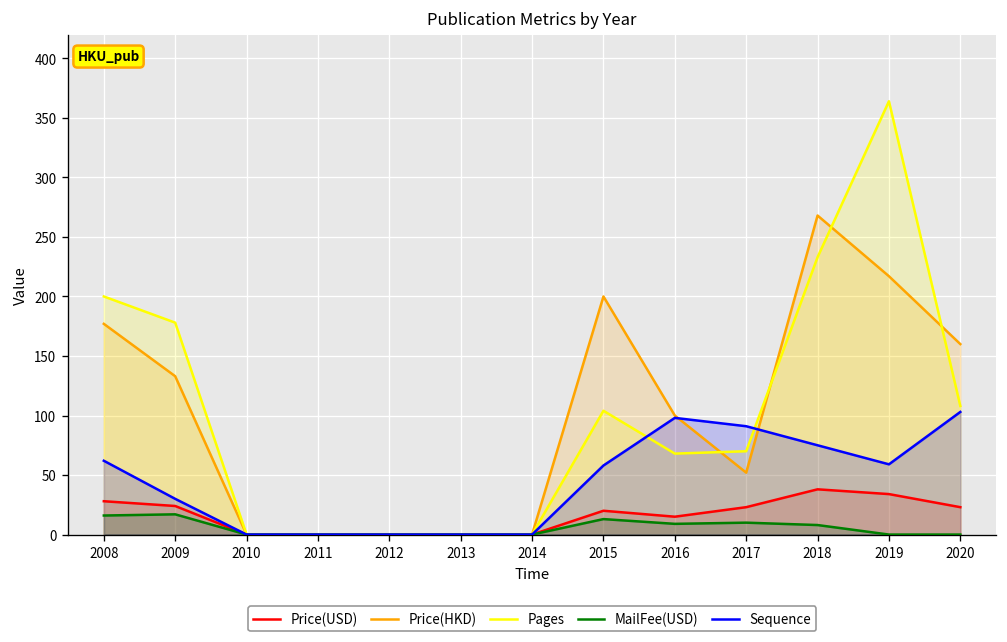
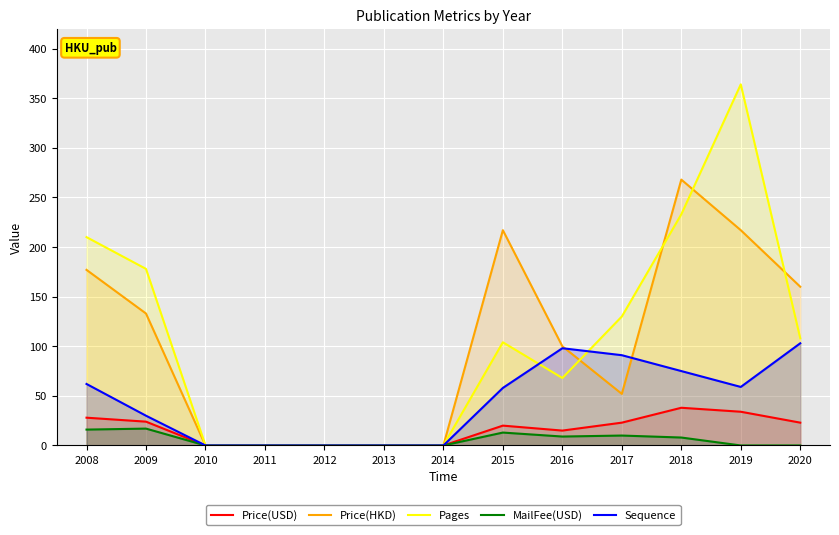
  {
    "Price(USD)": {
      "2008": 30,
      "2009": 20,
      "2015": 20,
      "2016": 20,
      "2017": 20,
      "2018": 40,
      "2019": 30,
      "2020": 20
    },
    "Price(HKD)": {
      "2008": 180,
      "2009": 130,
-     "2015": 200,
+     "2015": 220,
      "2017": 50,
      "2018": 270,
      "2019": 220,
      "2020": 160
    },
    "Pages": {
-     "2008": 200,
+     "2008": 210,
      "2009": 180,
      "2015": 100,
      "2016": 70,
-     "2017": 70,
+     "2017": 130,
      "2018": 230,
      "2019": 360,
      "2020": 110
    },
    "MailFee(USD)": {
      "2008": 20,
      "2009": 20,
      "2015": 10,
      "2016": 10,
      "2017": 10,
      "2018": 10,
      "2019": 0,
      "2020": 0
    },
    "Sequence": {
      "2008": 60,
      "2009": 30,
      "2015": 60,
      "2017": 90,
      "2018": 80,
      "2019": 60,
      "2020": 100
    }
  }
